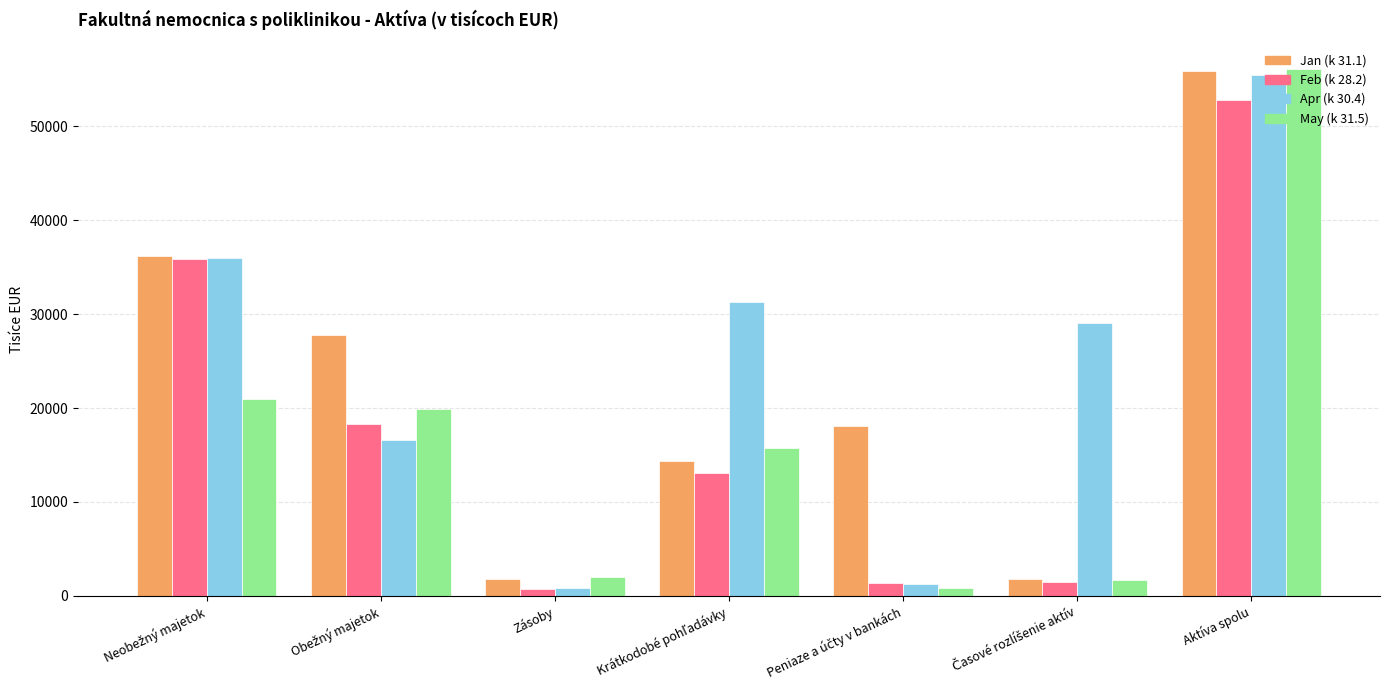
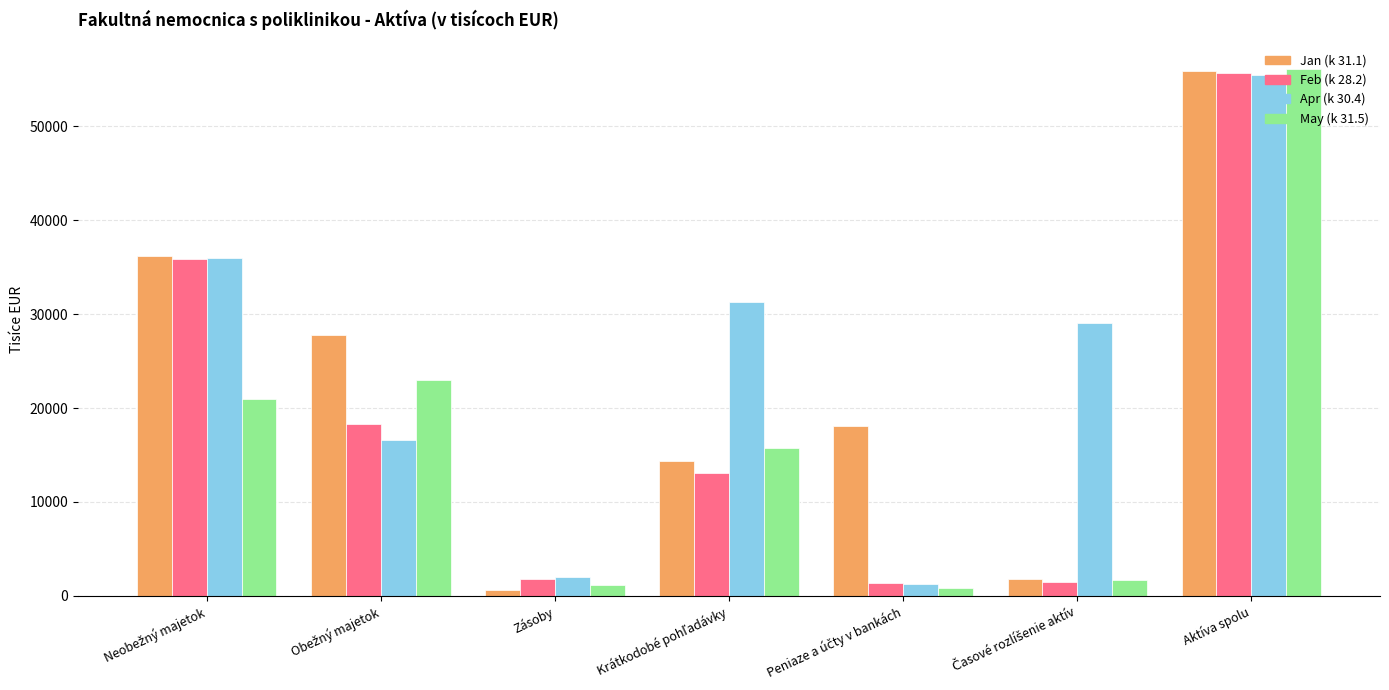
  {
    "Jan (k 31.1)": {
      "Neobežný majetok": 36000,
      "Obežný majetok": 28000,
-     "Zásoby": 2000,
+     "Zásoby": 1000,
      "Krátkodobé pohľadávky": 14000,
      "Peniaze a účty v bankách": 18000,
      "Časové rozlíšenie aktív": 2000,
      "Aktíva spolu": 56000
    },
    "Feb (k 28.2)": {
      "Neobežný majetok": 36000,
      "Obežný majetok": 18000,
-     "Zásoby": 1000,
+     "Zásoby": 2000,
      "Krátkodobé pohľadávky": 13000,
      "Peniaze a účty v bankách": 1000,
      "Časové rozlíšenie aktív": 1000,
-     "Aktíva spolu": 53000
+     "Aktíva spolu": 56000
    },
    "Apr (k 30.4)": {
      "Neobežný majetok": 36000,
      "Obežný majetok": 17000,
-     "Zásoby": 1000,
+     "Zásoby": 2000,
      "Krátkodobé pohľadávky": 31000,
      "Peniaze a účty v bankách": 1000,
      "Časové rozlíšenie aktív": 29000,
      "Aktíva spolu": 55000
    },
    "May (k 31.5)": {
      "Neobežný majetok": 21000,
-     "Obežný majetok": 20000,
-     "Zásoby": 2000,
+     "Obežný majetok": 23000,
+     "Zásoby": 1000,
      "Krátkodobé pohľadávky": 16000,
      "Peniaze a účty v bankách": 1000,
      "Časové rozlíšenie aktív": 2000,
      "Aktíva spolu": 56000
    }
  }
